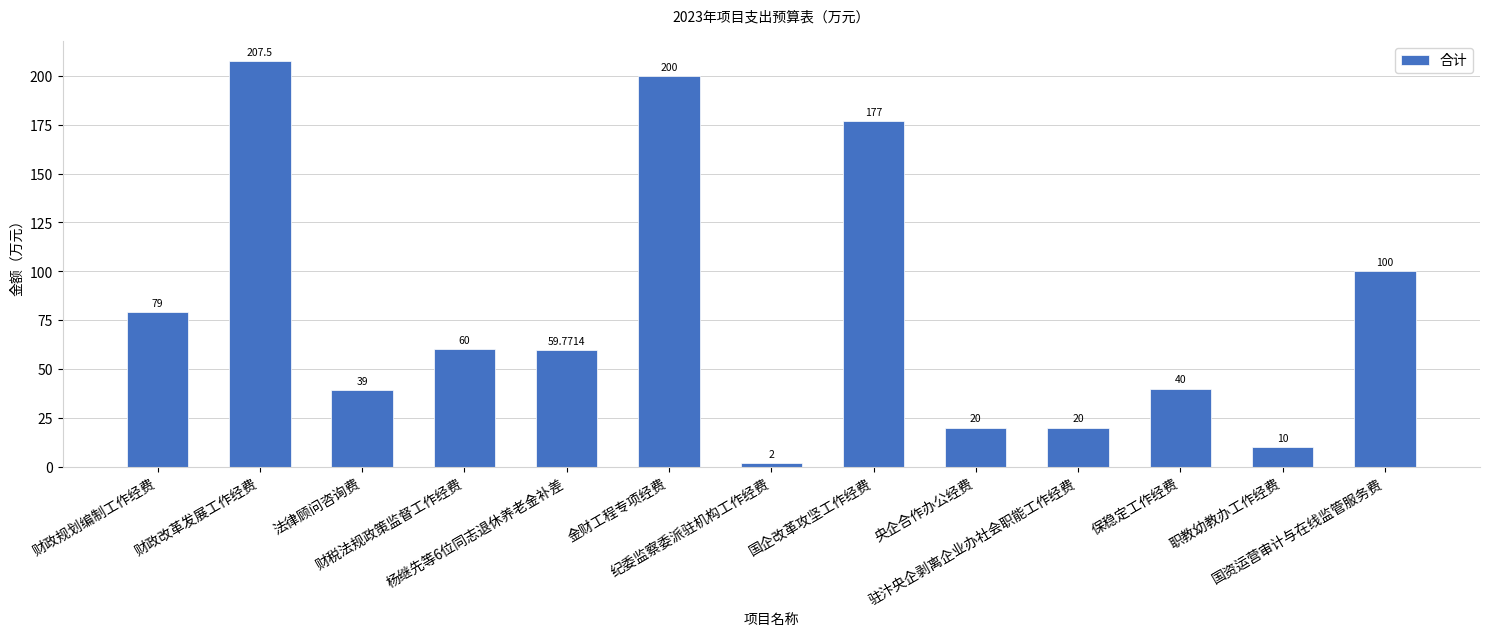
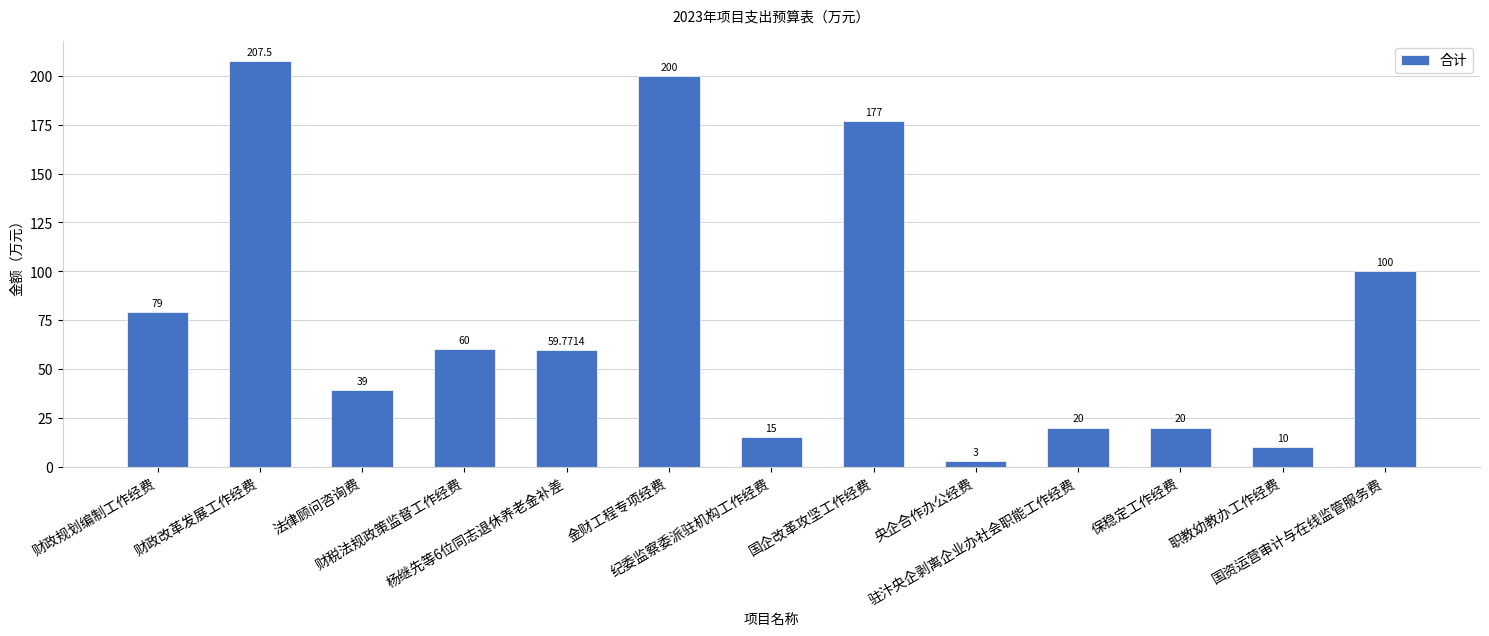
  {
    "财政规划编制工作经费": 79,
    "财政改革发展工作经费": 207.5,
    "法律顾问咨询费": 39,
    "财税法规政策监督工作经费": 60,
    "杨继先等6位同志退休养老金补差": 59.7714,
    "金财工程专项经费": 200,
-   "纪委监察委派驻机构工作经费": 2,
+   "纪委监察委派驻机构工作经费": 15,
    "国企改革攻坚工作经费": 177,
-   "央企合作办公经费": 20,
+   "央企合作办公经费": 3,
    "驻汴央企剥离企业办社会职能工作经费": 20,
-   "保稳定工作经费": 40,
+   "保稳定工作经费": 20,
    "职教幼教办工作经费": 10,
    "国资运营审计与在线监管服务费": 100
  }
